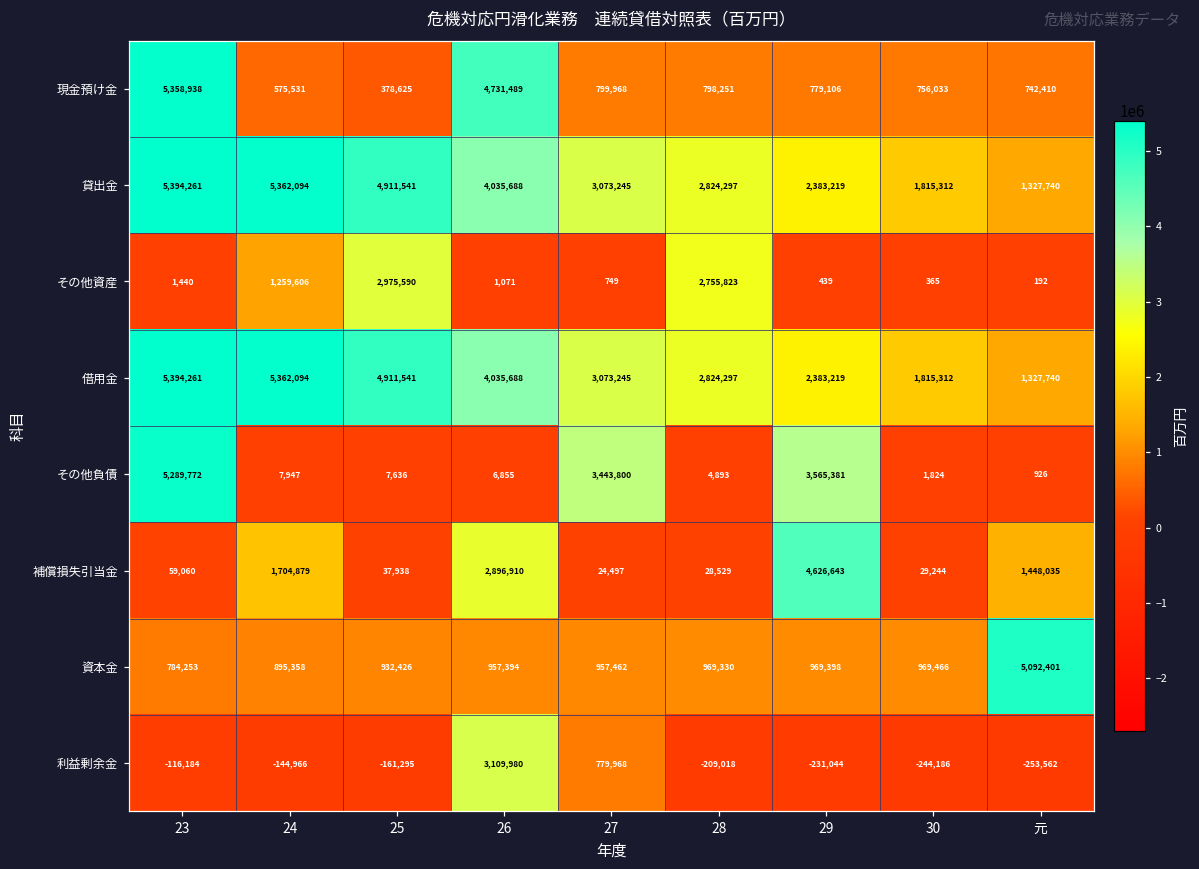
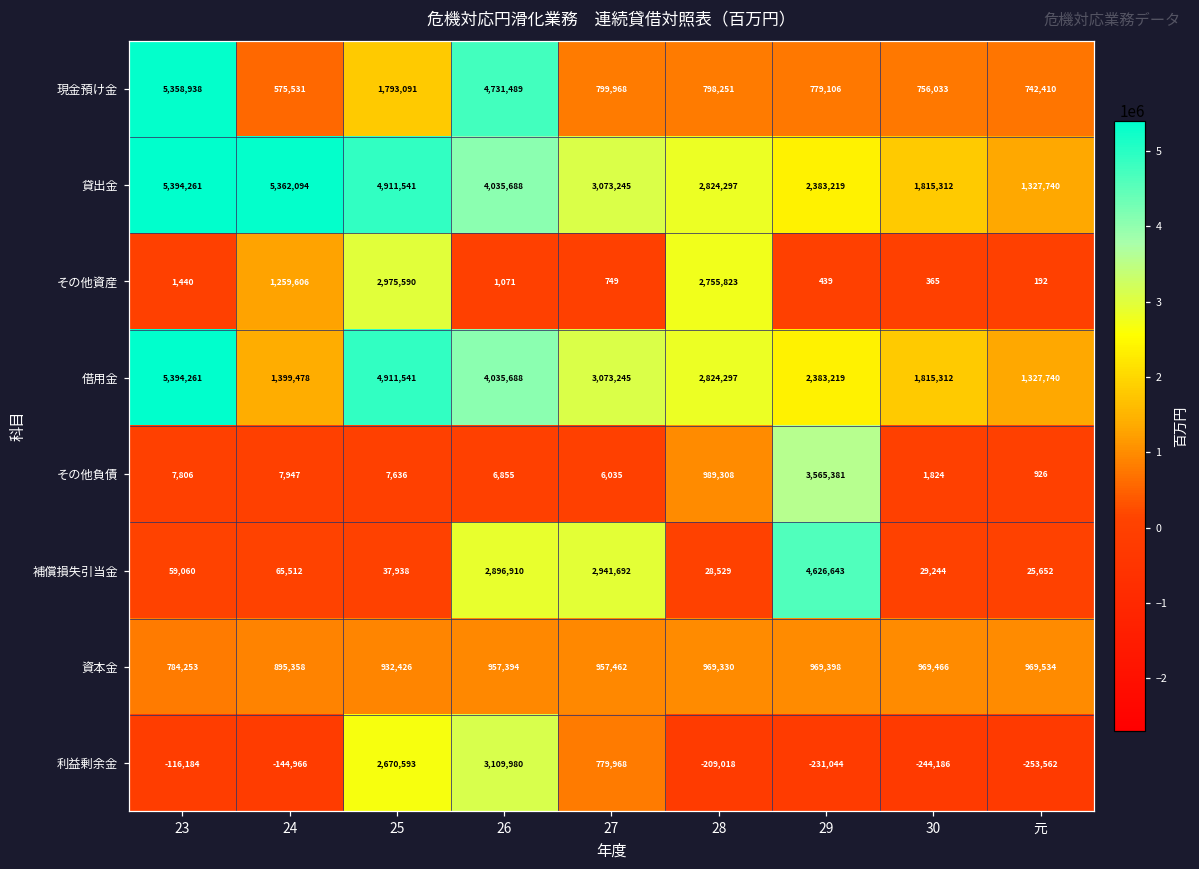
  {
    "現金預け金": {
      "23": "5,358,938",
      "24": "575,531",
-     "25": "378,625",
+     "25": "1,793,091",
      "26": "4,731,489",
      "27": "799,968",
      "28": "798,251",
      "29": "779,106",
      "30": "756,033",
      "元": "742,410"
    },
    "貸出金": {
      "23": "5,394,261",
      "24": "5,362,094",
      "25": "4,911,541",
      "26": "4,035,688",
      "27": "3,073,245",
      "28": "2,824,297",
      "29": "2,383,219",
      "30": "1,815,312",
      "元": "1,327,740"
    },
    "その他資産": {
      "23": "1,440",
      "24": "1,259,606",
      "25": "2,975,590",
      "26": "1,071",
      "27": "749",
      "28": "2,755,823",
      "29": "439",
      "30": "365",
      "元": "192"
    },
    "借用金": {
      "23": "5,394,261",
-     "24": "5,362,094",
+     "24": "1,399,478",
      "25": "4,911,541",
      "26": "4,035,688",
      "27": "3,073,245",
      "28": "2,824,297",
      "29": "2,383,219",
      "30": "1,815,312",
      "元": "1,327,740"
    },
    "その他負債": {
-     "23": "5,289,772",
+     "23": "7,806",
      "24": "7,947",
      "25": "7,636",
      "26": "6,855",
-     "27": "3,443,800",
-     "28": "4,893",
+     "27": "6,035",
+     "28": "989,308",
      "29": "3,565,381",
      "30": "1,824",
      "元": "926"
    },
    "補償損失引当金": {
      "23": "59,060",
-     "24": "1,704,879",
+     "24": "65,512",
      "25": "37,938",
      "26": "2,896,910",
-     "27": "24,497",
+     "27": "2,941,692",
      "28": "28,529",
      "29": "4,626,643",
      "30": "29,244",
-     "元": "1,448,035"
+     "元": "25,652"
    },
    "資本金": {
      "23": "784,253",
      "24": "895,358",
      "25": "932,426",
      "26": "957,394",
      "27": "957,462",
      "28": "969,330",
      "29": "969,398",
      "30": "969,466",
-     "元": "5,092,401"
+     "元": "969,534"
    },
    "利益剰余金": {
      "23": "-116,184",
      "24": "-144,966",
-     "25": "-161,295",
+     "25": "2,670,593",
      "26": "3,109,980",
      "27": "779,968",
      "28": "-209,018",
      "29": "-231,044",
      "30": "-244,186",
      "元": "-253,562"
    }
  }
